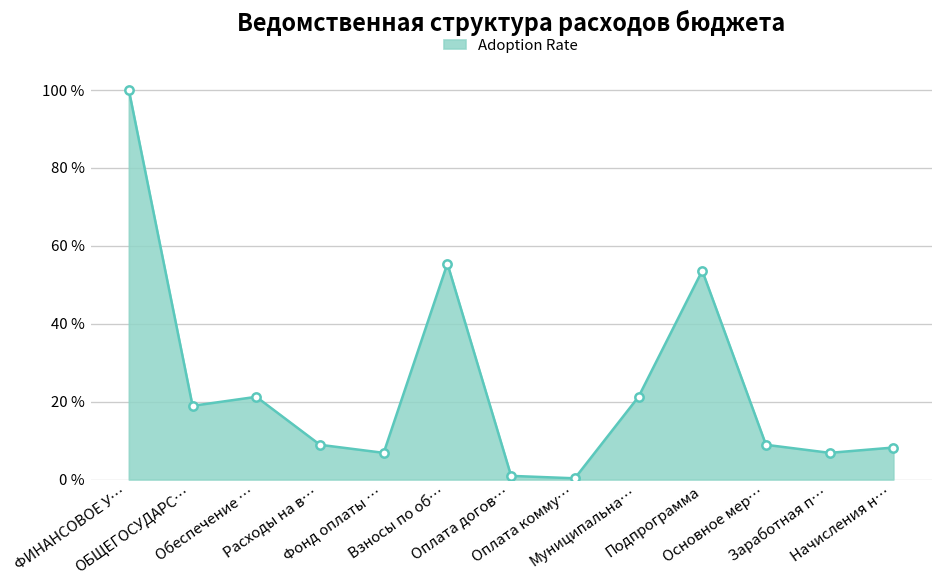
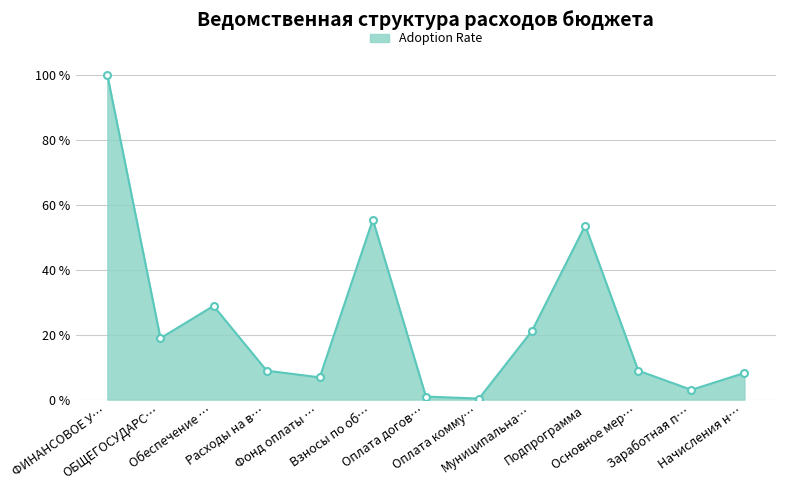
  {
    "ФИНАНСОВОЕ У…": "100 %",
    "ОБЩЕГОСУДАРС…": "19 %",
-   "Обеспечение …": "21 %",
+   "Обеспечение …": "29 %",
    "Расходы на в…": "9 %",
    "Фонд оплаты …": "7 %",
    "Взносы по об…": "55 %",
    "Оплата догов…": "1 %",
    "Оплата комму…": "0 %",
    "Муниципальна…": "21 %",
    "Подпрограмма": "54 %",
    "Основное мер…": "9 %",
-   "Заработная п…": "7 %",
+   "Заработная п…": "3 %",
    "Начисления н…": "8 %"
  }
